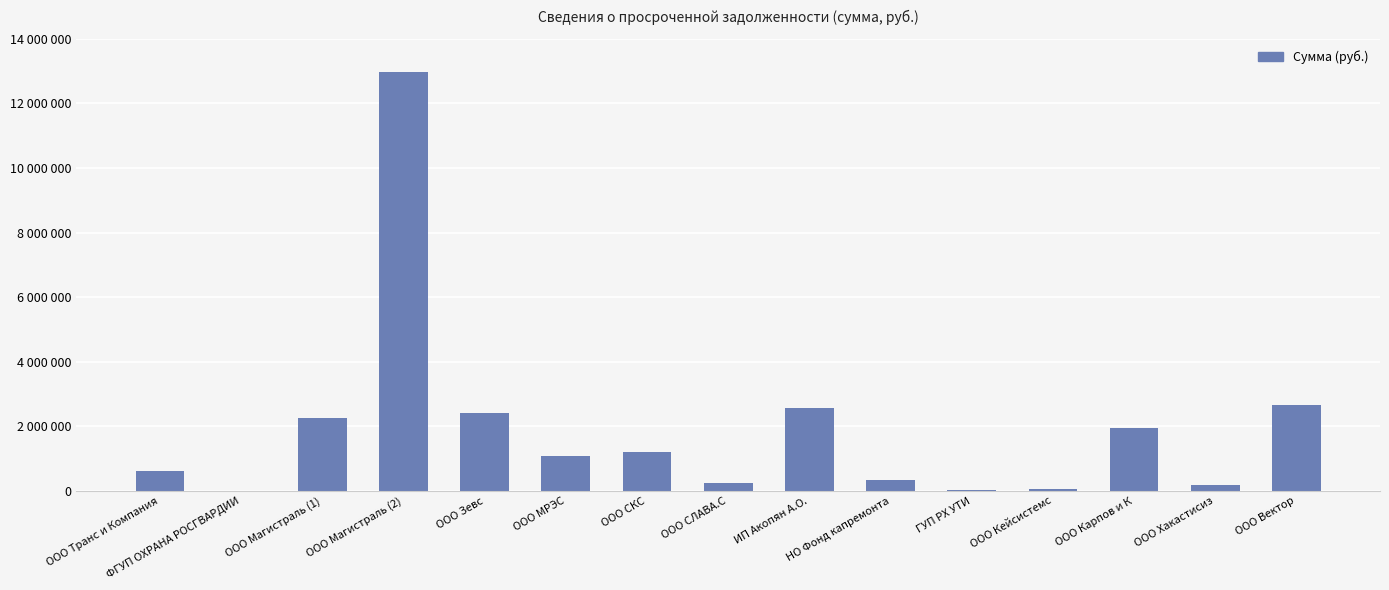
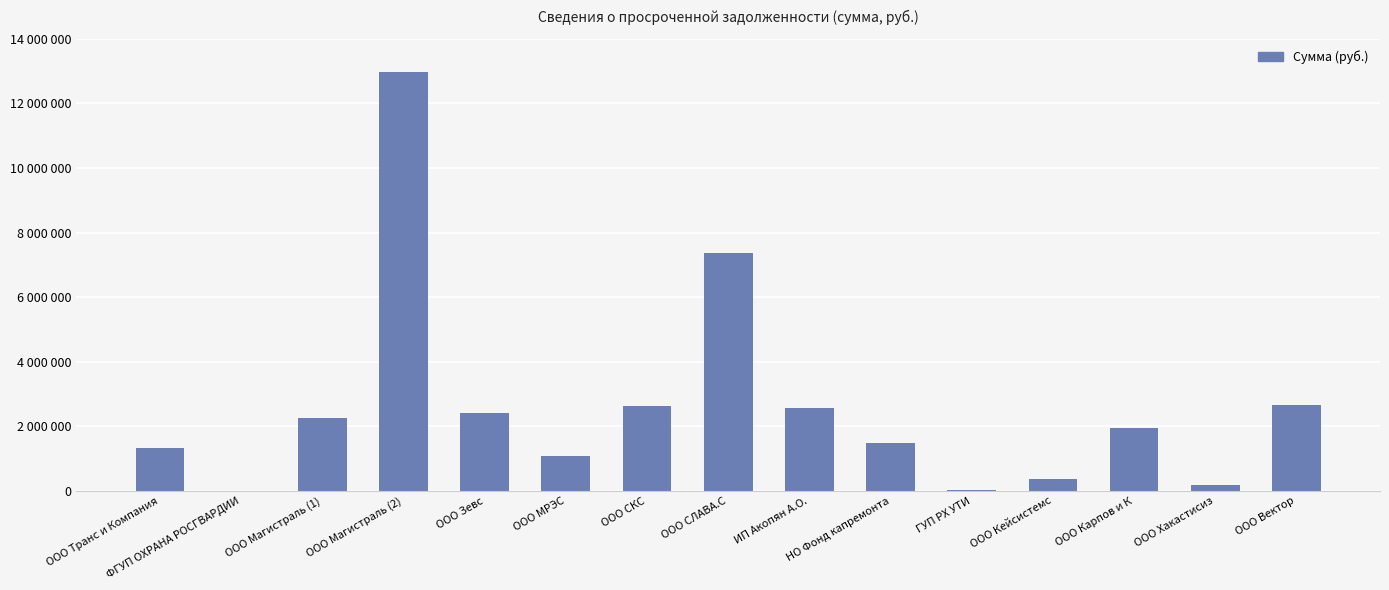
  {
-   "ООО Транс и Компания": 600000,
+   "ООО Транс и Компания": 1300000,
    "ООО Магистраль (1)": 2200000,
    "ООО Магистраль (2)": 13000000,
    "ООО Зевс": 2400000,
    "ООО МРЭС": 1100000,
-   "ООО СКС": 1200000,
-   "ООО СЛАВА.С": 200000,
+   "ООО СКС": 2600000,
+   "ООО СЛАВА.С": 7400000,
    "ИП Акопян А.О.": 2600000,
-   "НО Фонд капремонта": 300000,
-   "ООО Кейсистемс": 0,
+   "НО Фонд капремонта": 1500000,
+   "ООО Кейсистемс": 400000,
    "ООО Карпов и К": 2000000,
    "ООО Хакастисиз": 200000,
    "ООО Вектор": 2700000
  }
